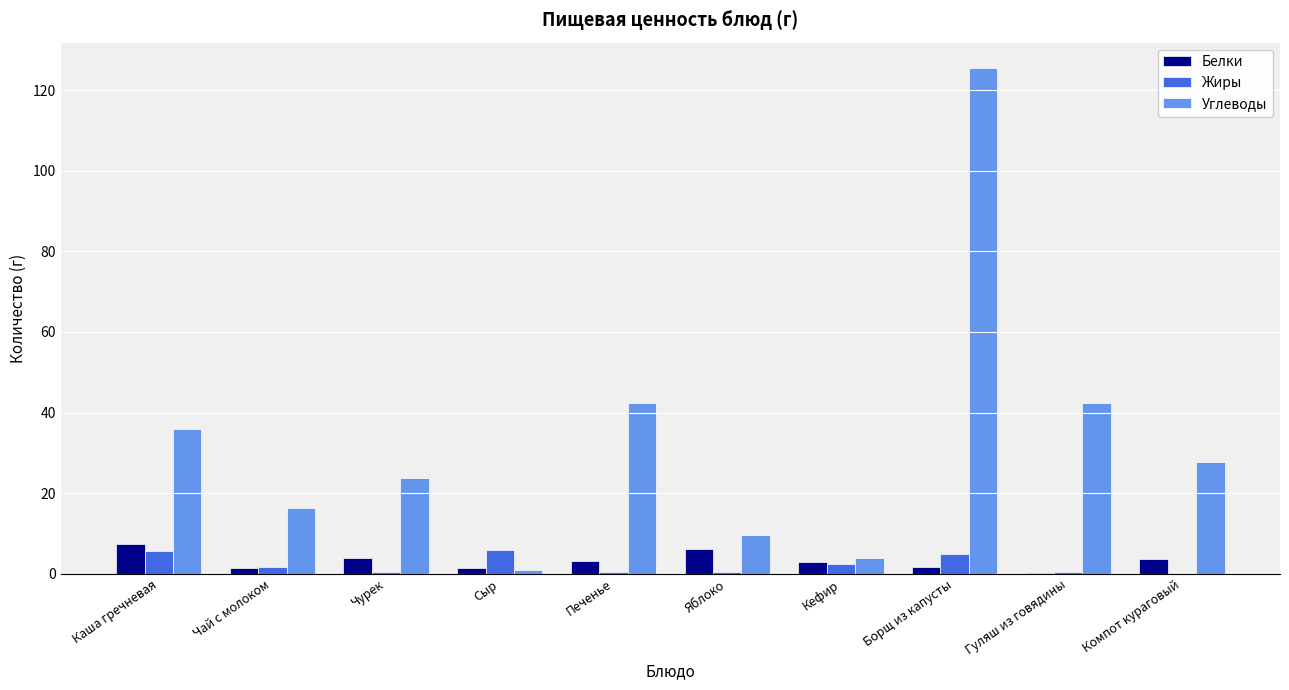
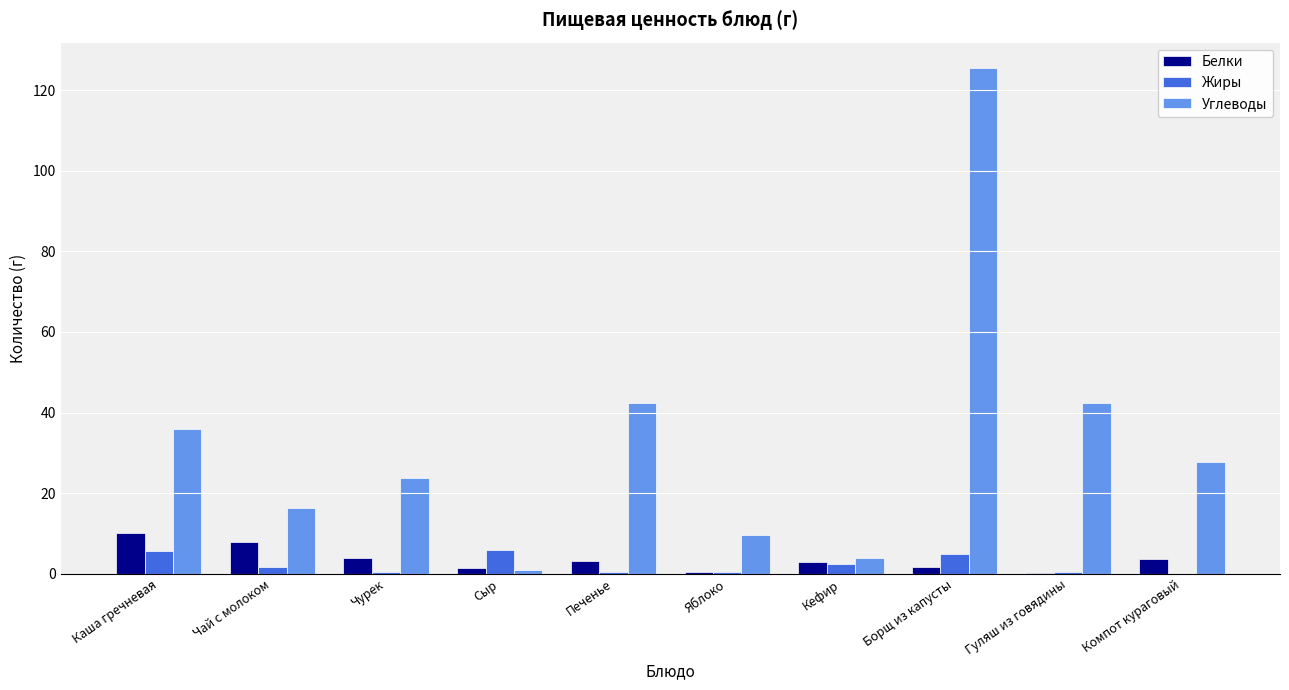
  {
    "Белки": {
-     "Каша гречневая": 7,
-     "Чай с молоком": 1,
+     "Каша гречневая": 10,
+     "Чай с молоком": 8,
      "Чурек": 4,
      "Сыр": 1,
      "Печенье": 3,
-     "Яблоко": 6,
+     "Яблоко": 0,
      "Кефир": 3,
      "Борщ из капусты": 2,
      "Компот кураговый": 4
    }
  }
